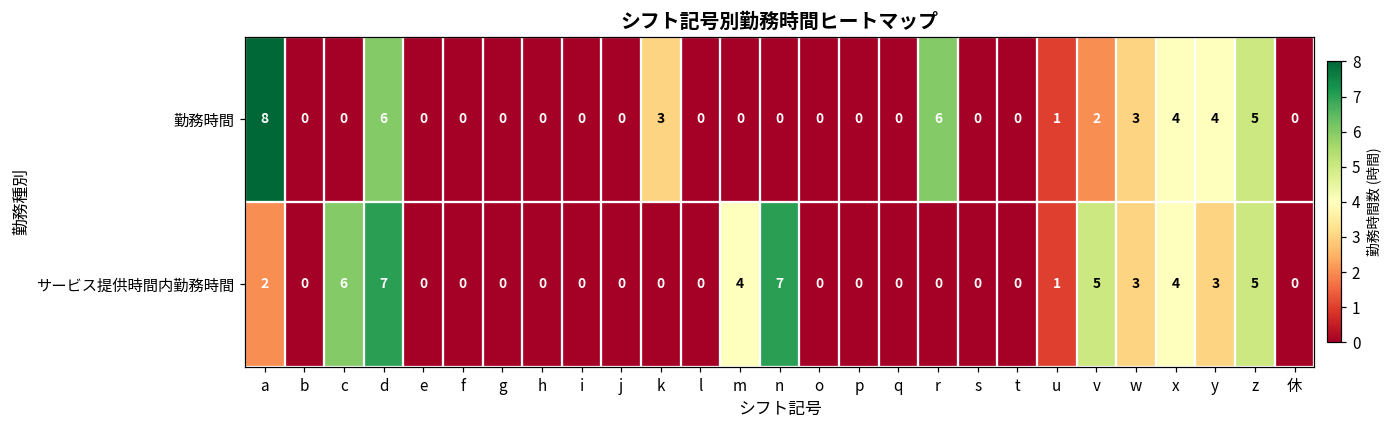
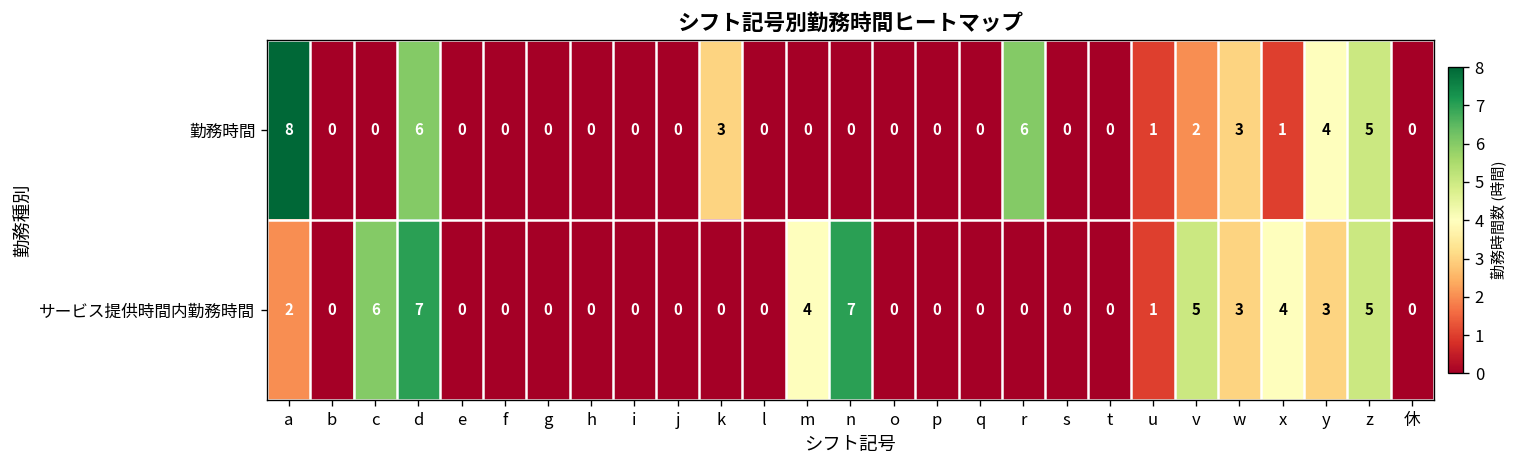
  {
    "勤務時間": {
      "a": 8,
      "b": 0,
      "c": 0,
      "d": 6,
      "e": 0,
      "f": 0,
      "g": 0,
      "h": 0,
      "i": 0,
      "j": 0,
      "k": 3,
      "l": 0,
      "m": 0,
      "n": 0,
      "o": 0,
      "p": 0,
      "q": 0,
      "r": 6,
      "s": 0,
      "t": 0,
      "u": 1,
      "v": 2,
      "w": 3,
-     "x": 4,
+     "x": 1,
      "y": 4,
      "z": 5,
      "休": 0
    },
    "サービス提供時間内勤務時間": {
      "a": 2,
      "b": 0,
      "c": 6,
      "d": 7,
      "e": 0,
      "f": 0,
      "g": 0,
      "h": 0,
      "i": 0,
      "j": 0,
      "k": 0,
      "l": 0,
      "m": 4,
      "n": 7,
      "o": 0,
      "p": 0,
      "q": 0,
      "r": 0,
      "s": 0,
      "t": 0,
      "u": 1,
      "v": 5,
      "w": 3,
      "x": 4,
      "y": 3,
      "z": 5,
      "休": 0
    }
  }
